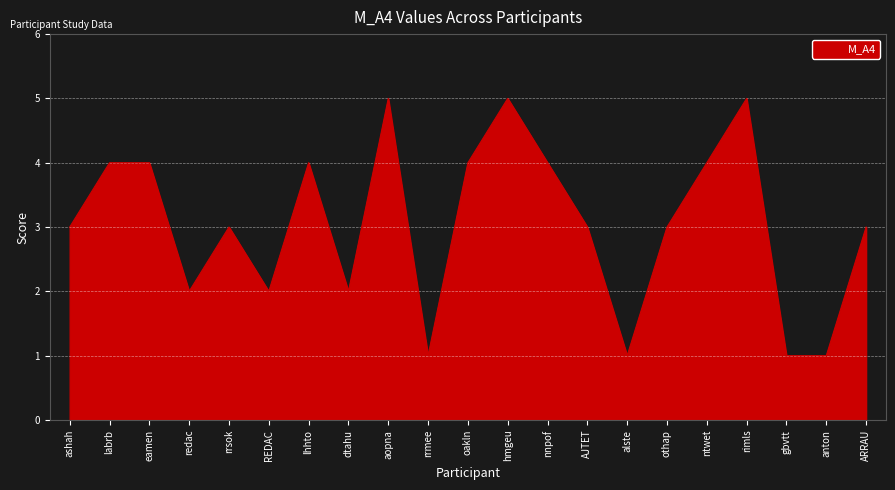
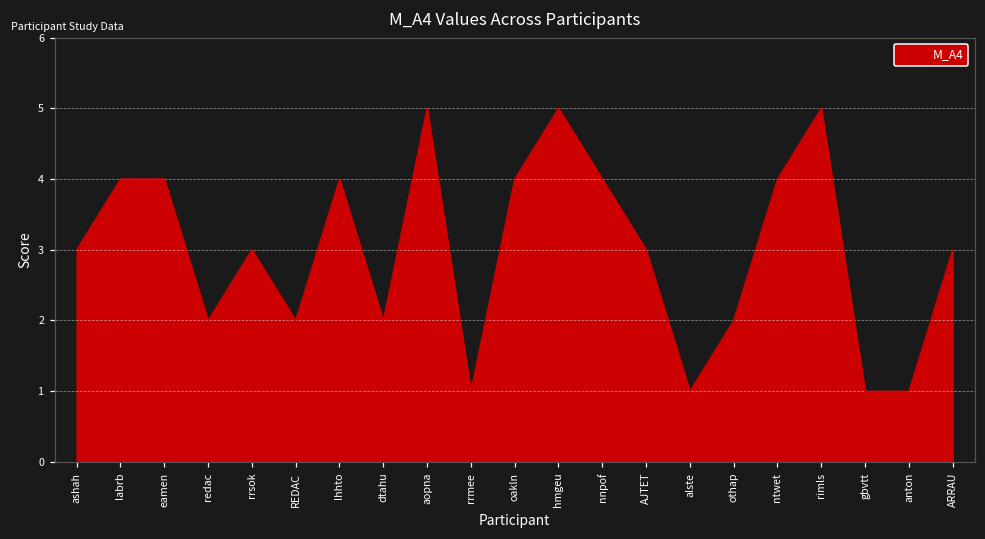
  {
    "ashah": 3,
    "labrb": 4,
    "eamen": 4,
    "redac": 2,
    "rrsok": 3,
    "REDAC": 2,
    "lhhto": 4,
    "dtahu": 2,
    "aopna": 5,
    "rrmee": 1,
    "oakln": 4,
    "hmgeu": 5,
    "nnpof": 4,
    "AJTET": 3,
    "alste": 1,
-   "othap": 3,
+   "othap": 2,
    "ntwet": 4,
    "rimls": 5,
    "gbvtt": 1,
    "anton": 1,
    "ARRAU": 3
  }
